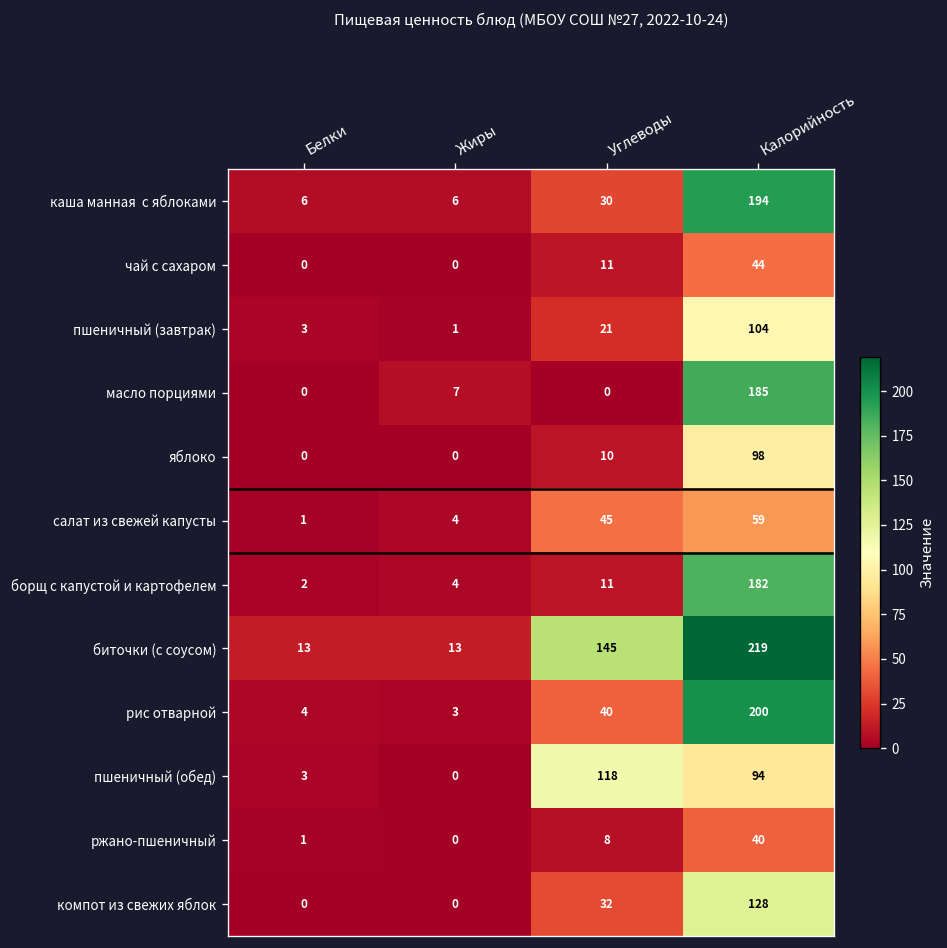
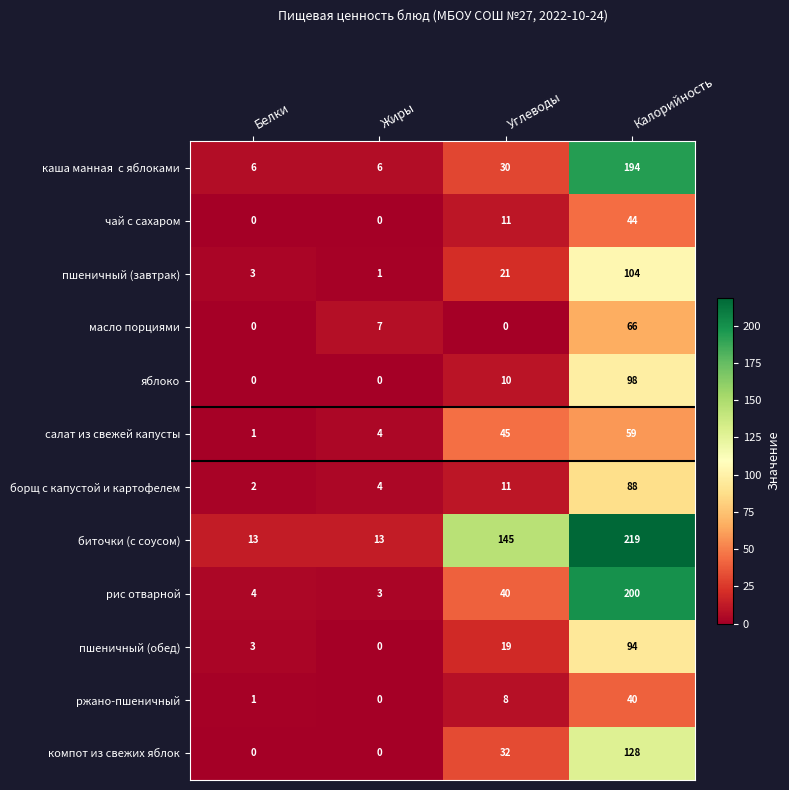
  {
    "каша манная с яблоками": {
      "Белки": 6,
      "Жиры": 6,
      "Углеводы": 30,
      "Калорийность": 194
    },
    "чай с сахаром": {
      "Белки": 0,
      "Жиры": 0,
      "Углеводы": 11,
      "Калорийность": 44
    },
    "пшеничный (завтрак)": {
      "Белки": 3,
      "Жиры": 1,
      "Углеводы": 21,
      "Калорийность": 104
    },
    "масло порциями": {
      "Белки": 0,
      "Жиры": 7,
      "Углеводы": 0,
-     "Калорийность": 185
+     "Калорийность": 66
    },
    "яблоко": {
      "Белки": 0,
      "Жиры": 0,
      "Углеводы": 10,
      "Калорийность": 98
    },
    "салат из свежей капусты": {
      "Белки": 1,
      "Жиры": 4,
      "Углеводы": 45,
      "Калорийность": 59
    },
    "борщ с капустой и картофелем": {
      "Белки": 2,
      "Жиры": 4,
      "Углеводы": 11,
-     "Калорийность": 182
+     "Калорийность": 88
    },
    "биточки (с соусом)": {
      "Белки": 13,
      "Жиры": 13,
      "Углеводы": 145,
      "Калорийность": 219
    },
    "рис отварной": {
      "Белки": 4,
      "Жиры": 3,
      "Углеводы": 40,
      "Калорийность": 200
    },
    "пшеничный (обед)": {
      "Белки": 3,
      "Жиры": 0,
-     "Углеводы": 118,
+     "Углеводы": 19,
      "Калорийность": 94
    },
    "ржано-пшеничный": {
      "Белки": 1,
      "Жиры": 0,
      "Углеводы": 8,
      "Калорийность": 40
    },
    "компот из свежих яблок": {
      "Белки": 0,
      "Жиры": 0,
      "Углеводы": 32,
      "Калорийность": 128
    }
  }
